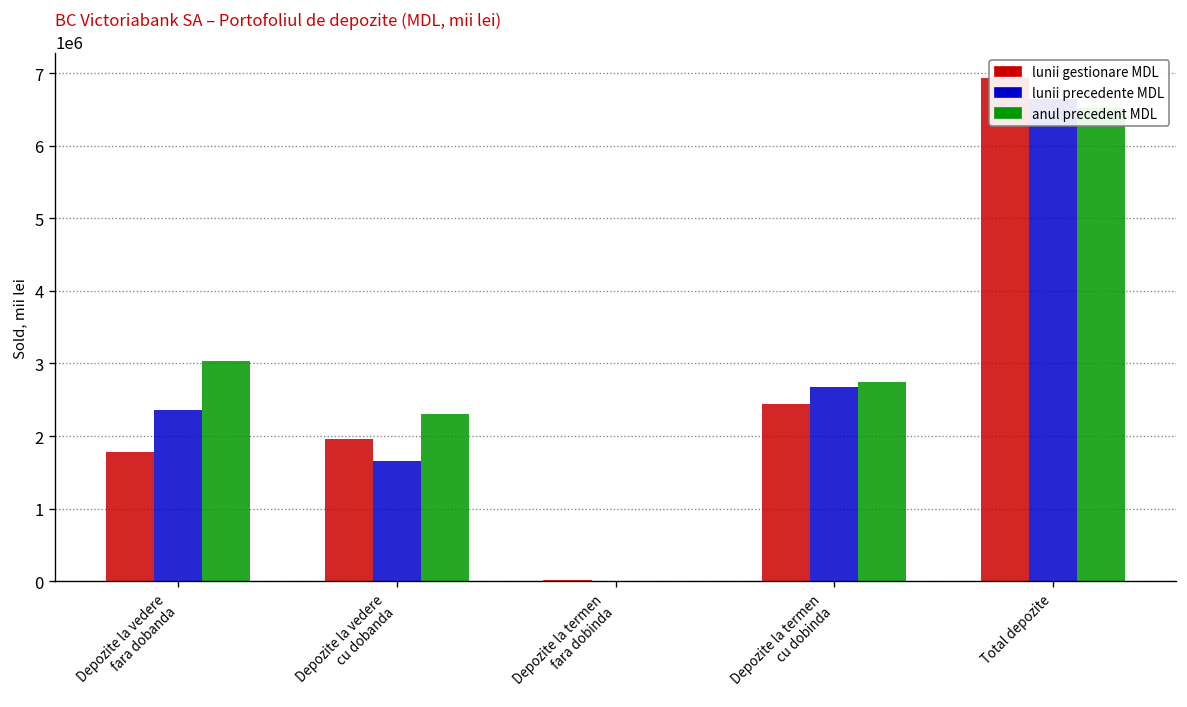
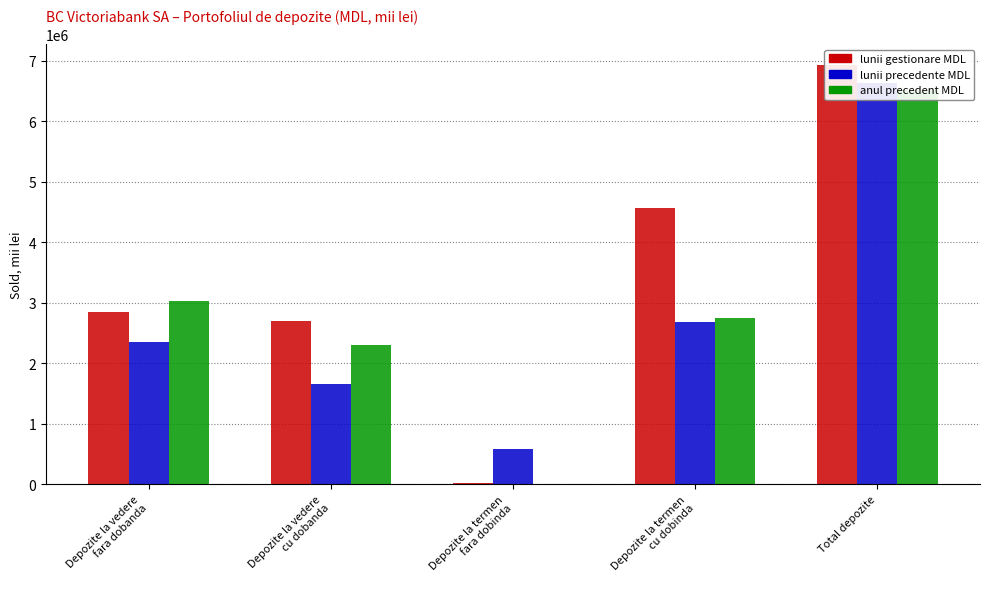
  {
    "lunii gestionare MDL": {
-     "Depozite la vedere fara dobanda": 1800000,
-     "Depozite la vedere cu dobanda": 2000000,
-     "Depozite la termen cu dobinda": 2400000
+     "Depozite la vedere fara dobanda": 2900000,
+     "Depozite la vedere cu dobanda": 2700000,
+     "Depozite la termen cu dobinda": 4600000
    },
    "lunii precedente MDL": {
      "Depozite la vedere fara dobanda": 2400000,
      "Depozite la vedere cu dobanda": 1700000,
-     "Depozite la termen fara dobinda": 0,
+     "Depozite la termen fara dobinda": 600000,
      "Depozite la termen cu dobinda": 2700000
    },
    "anul precedent MDL": {
      "Depozite la vedere fara dobanda": 3000000,
      "Depozite la vedere cu dobanda": 2300000,
      "Depozite la termen cu dobinda": 2800000
    }
  }
